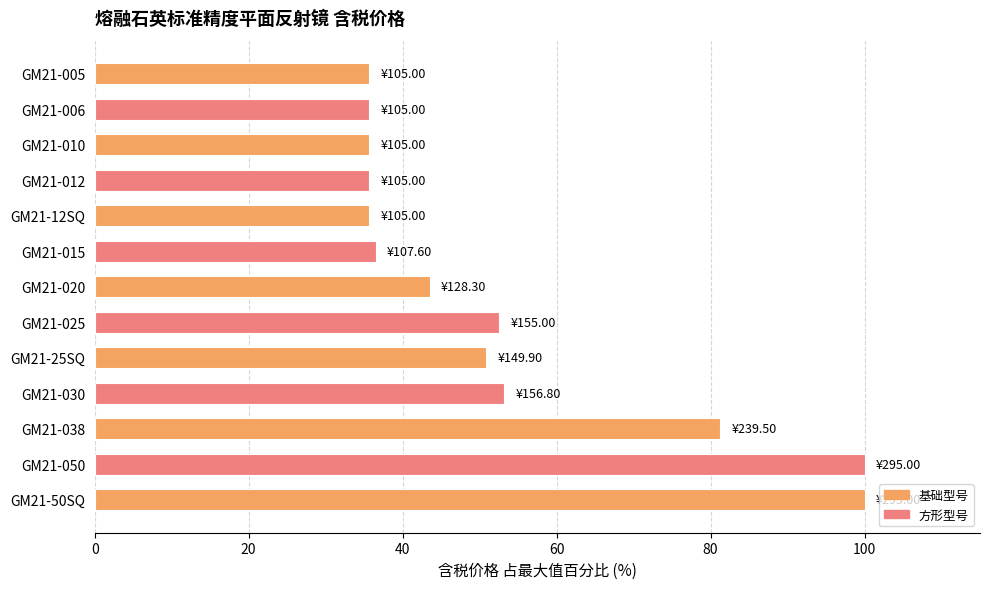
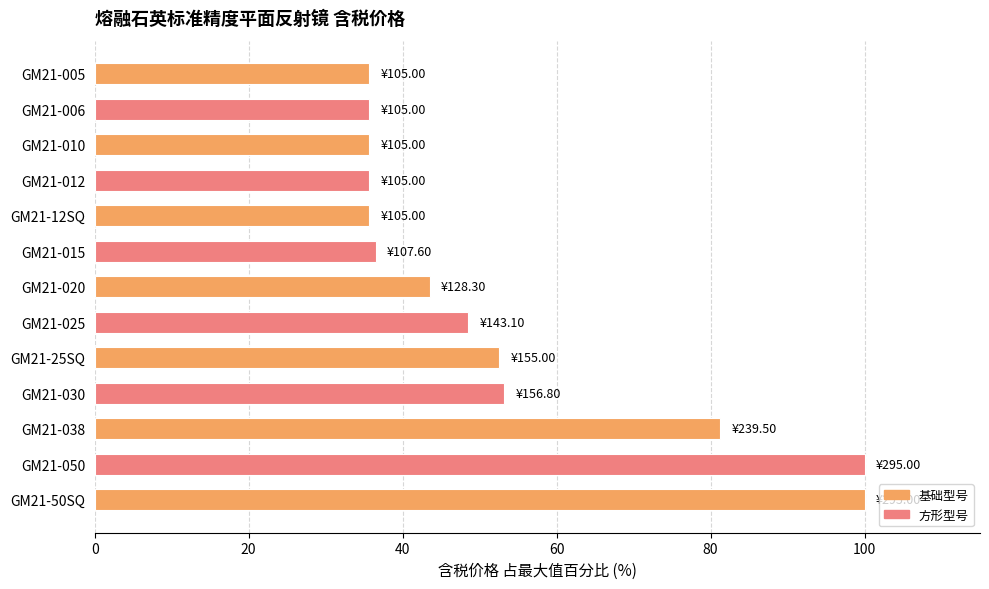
  {
-   "GM21-025": "¥155.00",
-   "GM21-25SQ": "¥149.90"
+   "GM21-025": "¥143.10",
+   "GM21-25SQ": "¥155.00"
  }
